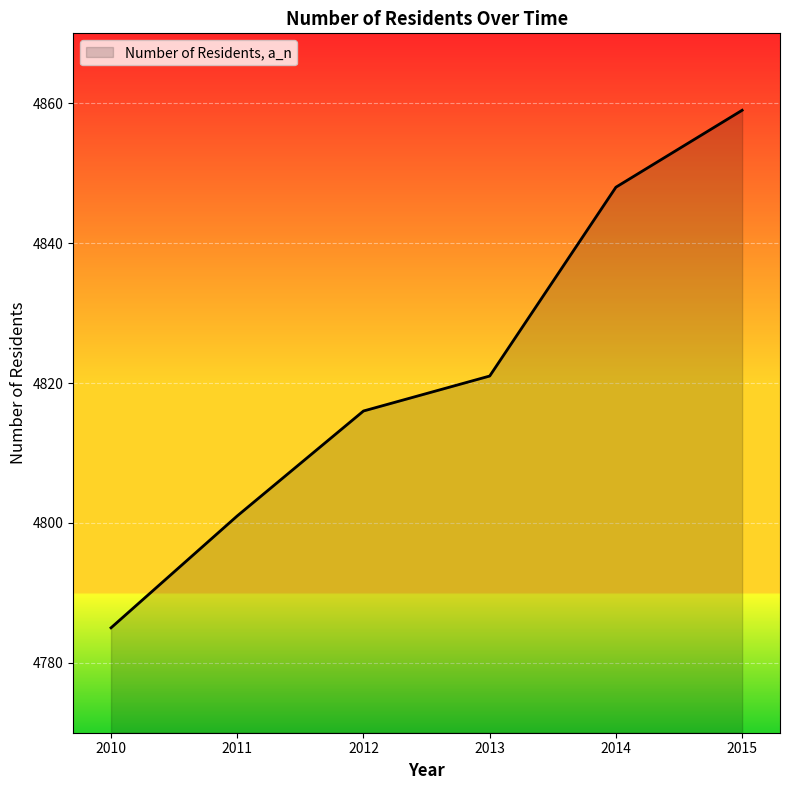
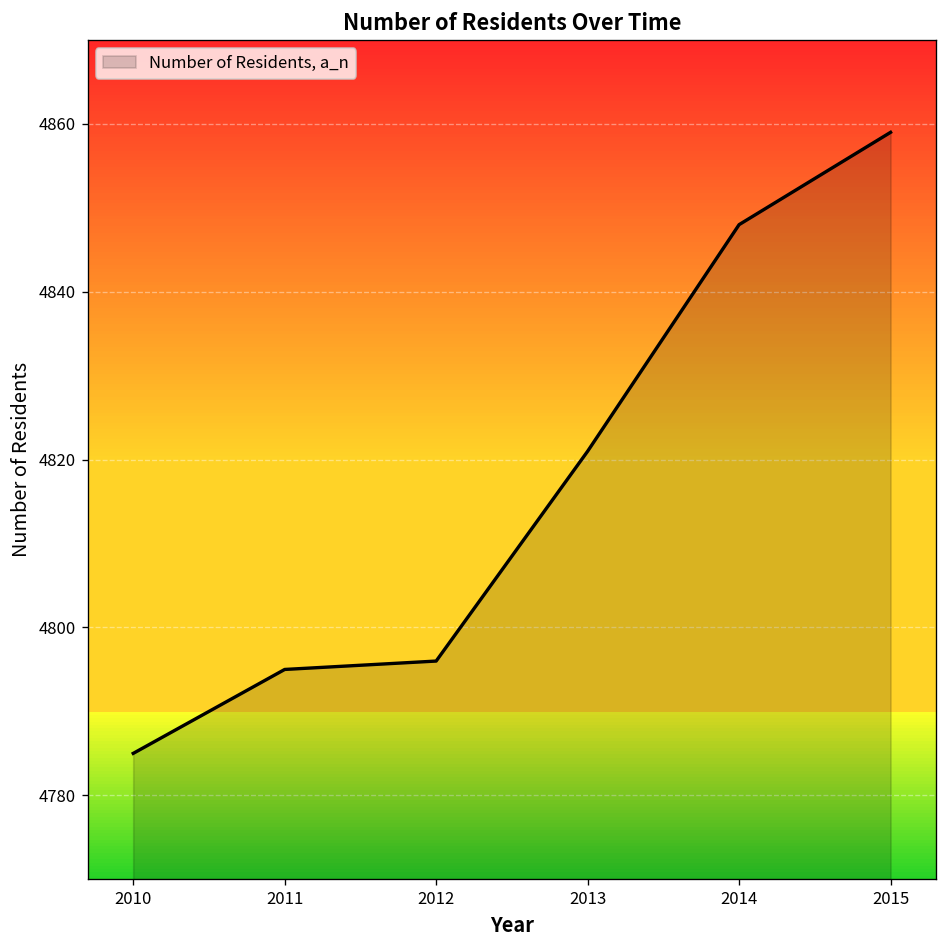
  {
    "2010": 4785,
-   "2011": 4801,
-   "2012": 4816,
+   "2011": 4795,
+   "2012": 4796,
    "2013": 4821,
    "2014": 4848,
    "2015": 4859
  }
